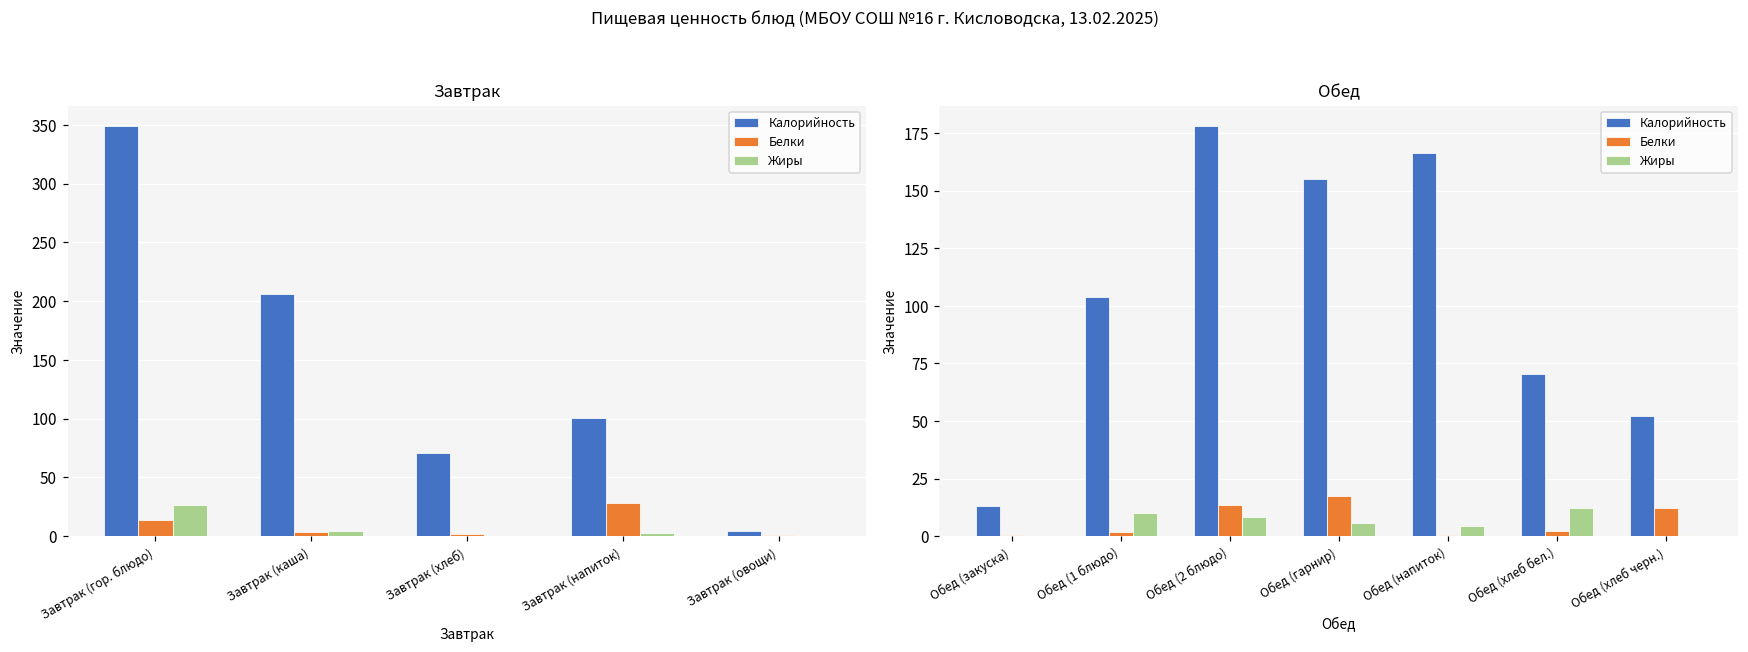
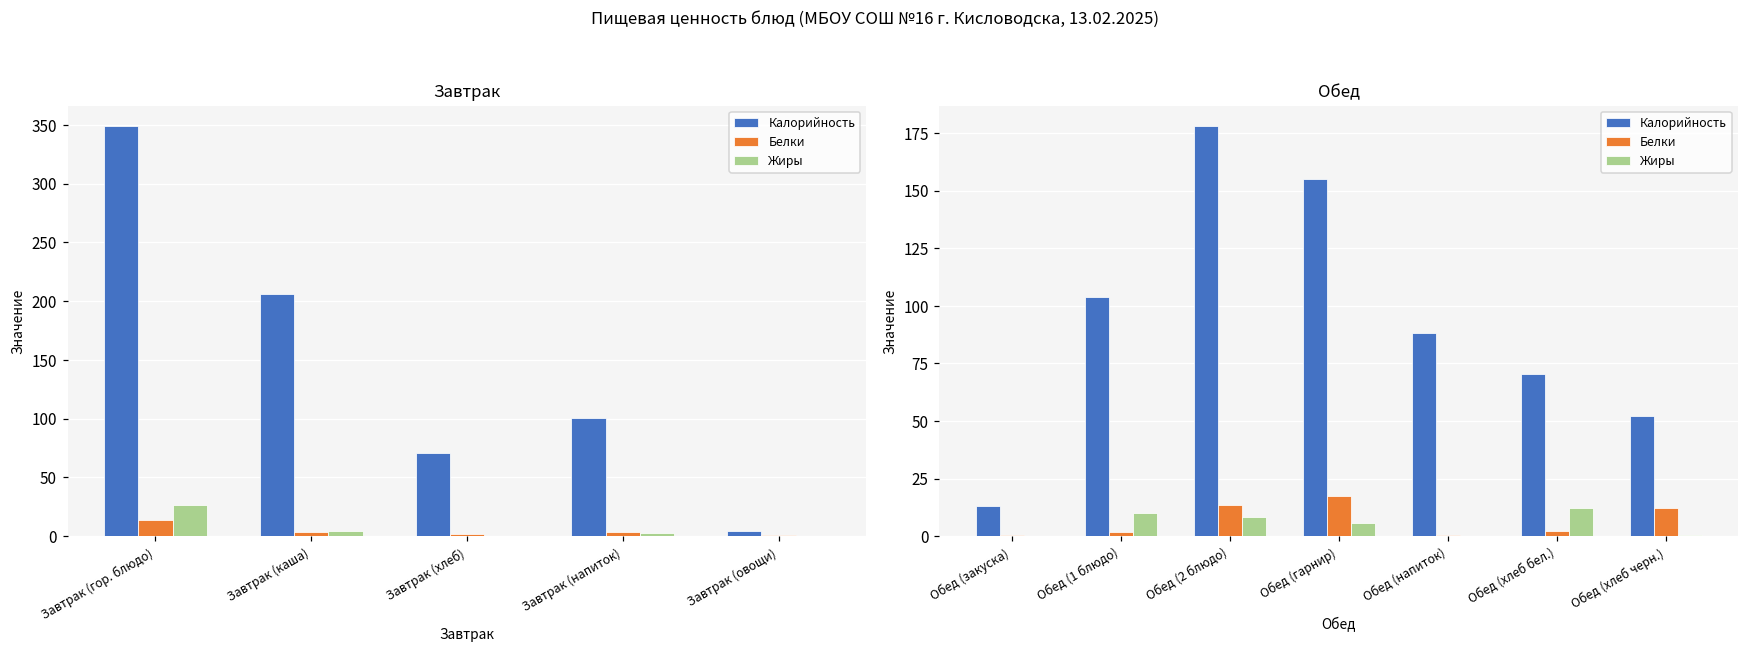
  {
    "Завтрак": {
      "Калорийность": {
        "Завтрак (гор. блюдо)": 349,
        "Завтрак (каша)": 206,
        "Завтрак (хлеб)": 71,
        "Завтрак (напиток)": 101,
        "Завтрак (овощи)": 5
      },
      "Белки": {
        "Завтрак (гор. блюдо)": 14,
        "Завтрак (каша)": 4,
-       "Завтрак (напиток)": 29
+       "Завтрак (напиток)": 3
      },
      "Жиры": {
        "Завтрак (гор. блюдо)": 26,
        "Завтрак (каша)": 5,
        "Завтрак (напиток)": 3
      }
    },
    "Обед": {
      "Калорийность": {
        "Обед (закуска)": 13,
        "Обед (1 блюдо)": 104,
        "Обед (2 блюдо)": 178,
        "Обед (гарнир)": 155,
-       "Обед (напиток)": 167,
+       "Обед (напиток)": 88,
        "Обед (хлеб бел.)": 71,
        "Обед (хлеб черн.)": 52
      },
      "Белки": {
        "Обед (1 блюдо)": 2,
        "Обед (2 блюдо)": 14,
        "Обед (гарнир)": 17,
        "Обед (хлеб бел.)": 2,
        "Обед (хлеб черн.)": 12
      },
      "Жиры": {
        "Обед (1 блюдо)": 10,
        "Обед (2 блюдо)": 8,
        "Обед (гарнир)": 6,
-       "Обед (напиток)": 4,
+       "Обед (напиток)": 0,
        "Обед (хлеб бел.)": 12
      }
    }
  }
